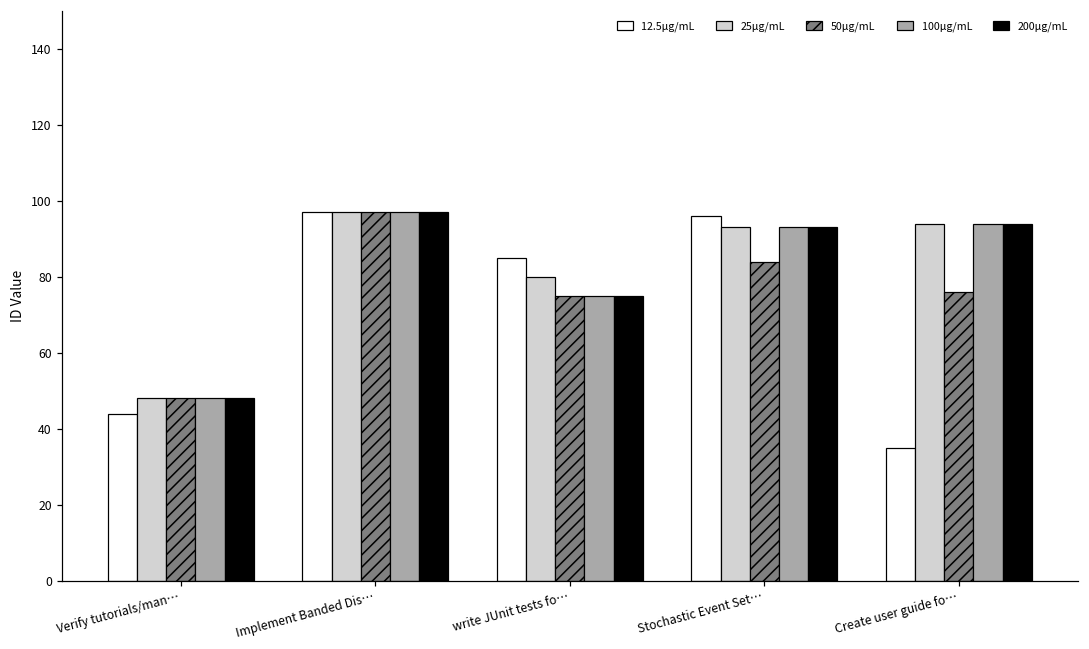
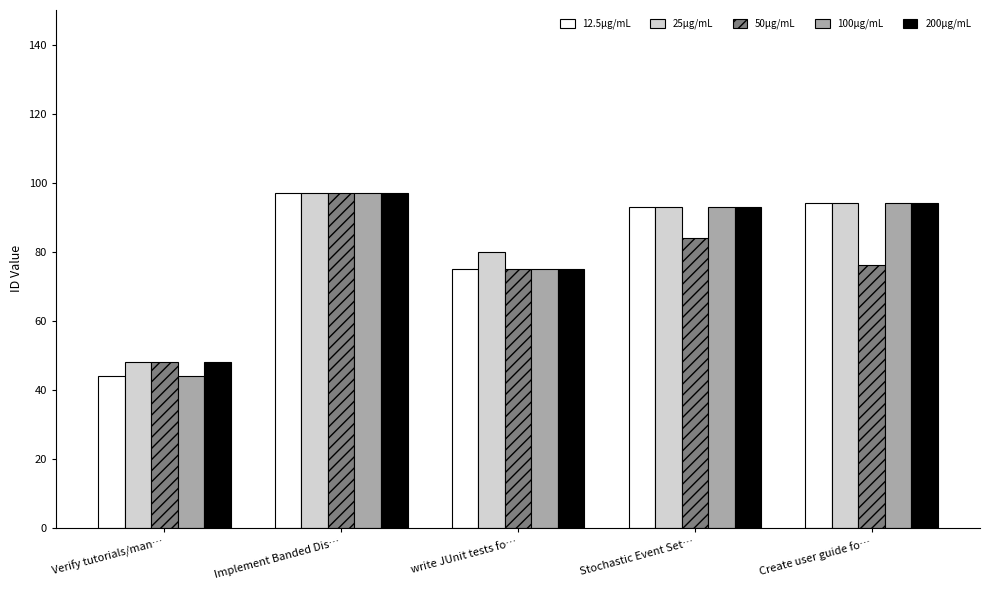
  {
    "12.5μg/mL": {
      "Verify tutorials/man…": 44,
      "Implement Banded Dis…": 97,
-     "write JUnit tests fo…": 85,
-     "Stochastic Event Set…": 96,
-     "Create user guide fo…": 35
+     "write JUnit tests fo…": 75,
+     "Stochastic Event Set…": 93,
+     "Create user guide fo…": 94
    },
    "25μg/mL": {
      "Verify tutorials/man…": 48,
      "Implement Banded Dis…": 97,
      "write JUnit tests fo…": 80,
      "Stochastic Event Set…": 93,
      "Create user guide fo…": 94
    },
    "50μg/mL": {
      "Verify tutorials/man…": 48,
      "Implement Banded Dis…": 97,
      "write JUnit tests fo…": 75,
      "Stochastic Event Set…": 84,
      "Create user guide fo…": 76
    },
    "100μg/mL": {
-     "Verify tutorials/man…": 48,
+     "Verify tutorials/man…": 44,
      "Implement Banded Dis…": 97,
      "write JUnit tests fo…": 75,
      "Stochastic Event Set…": 93,
      "Create user guide fo…": 94
    },
    "200μg/mL": {
      "Verify tutorials/man…": 48,
      "Implement Banded Dis…": 97,
      "write JUnit tests fo…": 75,
      "Stochastic Event Set…": 93,
      "Create user guide fo…": 94
    }
  }
